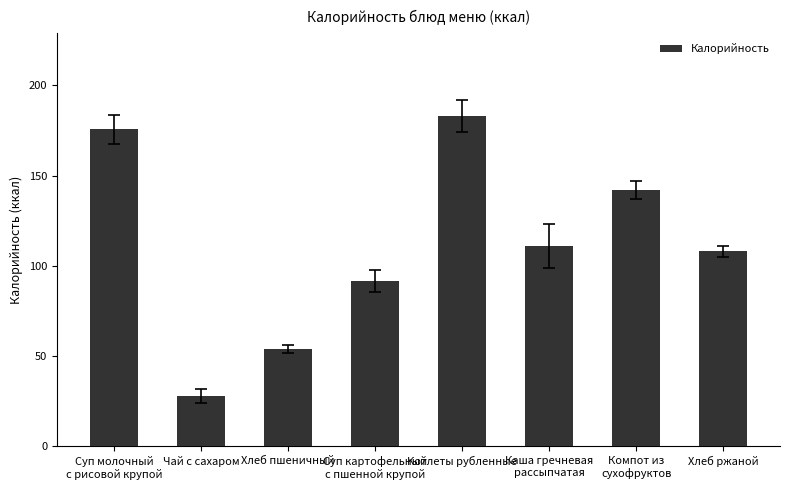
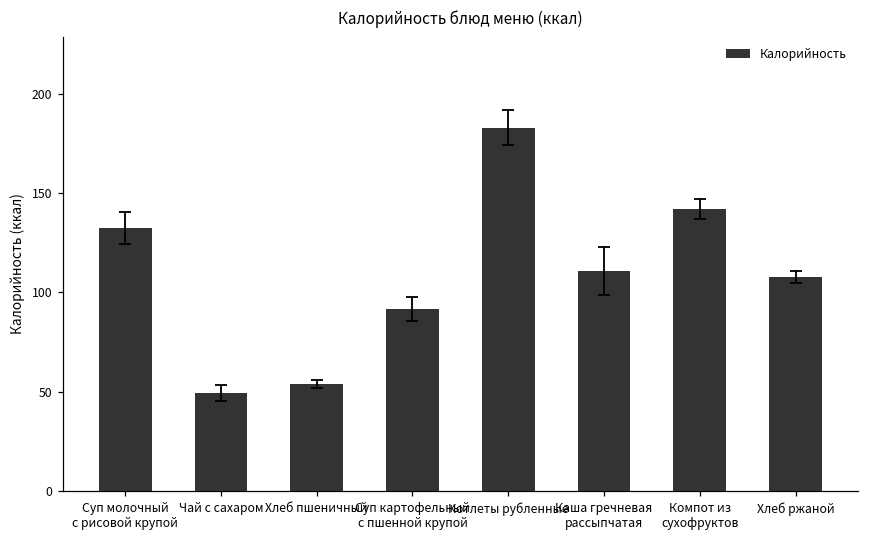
  {
    "Калорийность": {
-     "Суп молочный с рисовой крупой": 176,
-     "Чай с сахаром": 28,
+     "Суп молочный с рисовой крупой": 132,
+     "Чай с сахаром": 50,
      "Хлеб пшеничный": 54,
      "Суп картофельный с пшенной крупой": 92,
      "Каша гречневая рассыпчатая": 111,
      "Компот из сухофруктов": 142,
      "Хлеб ржаной": 108
    }
  }
